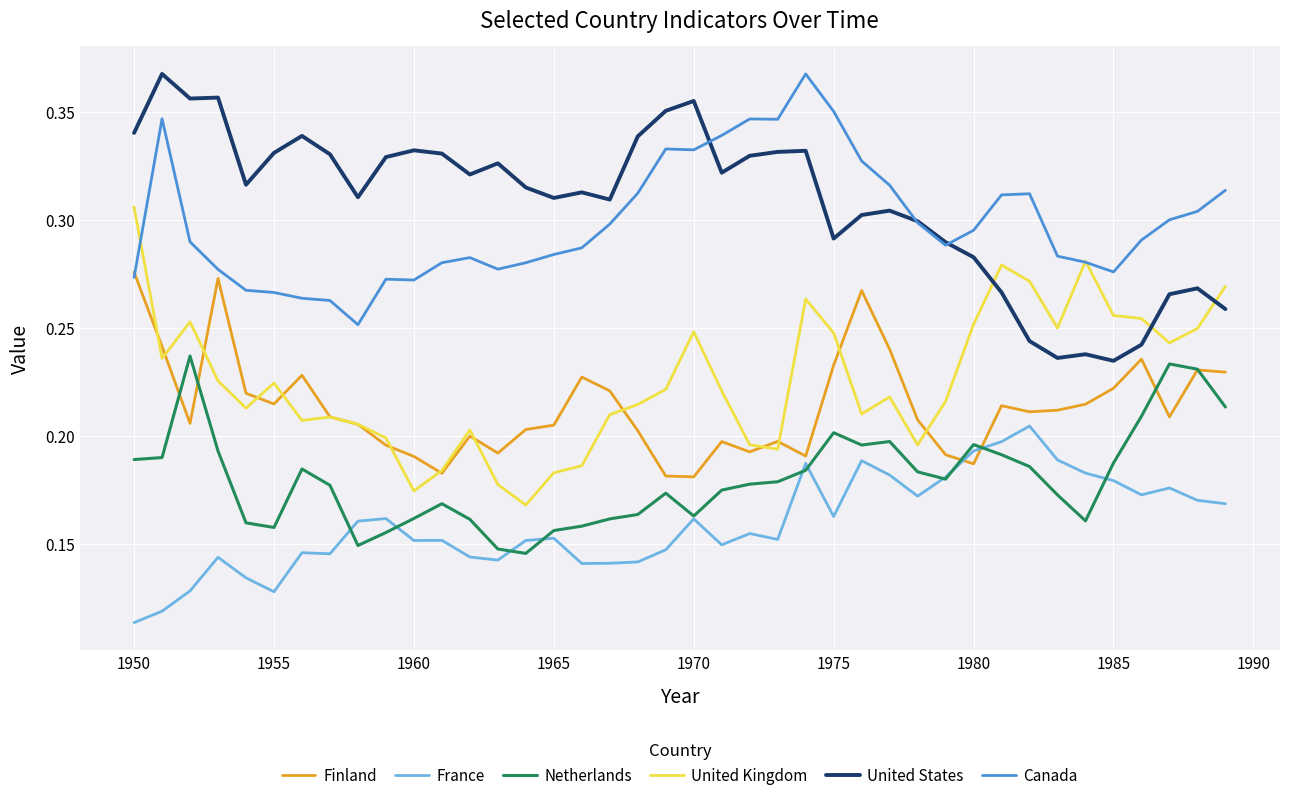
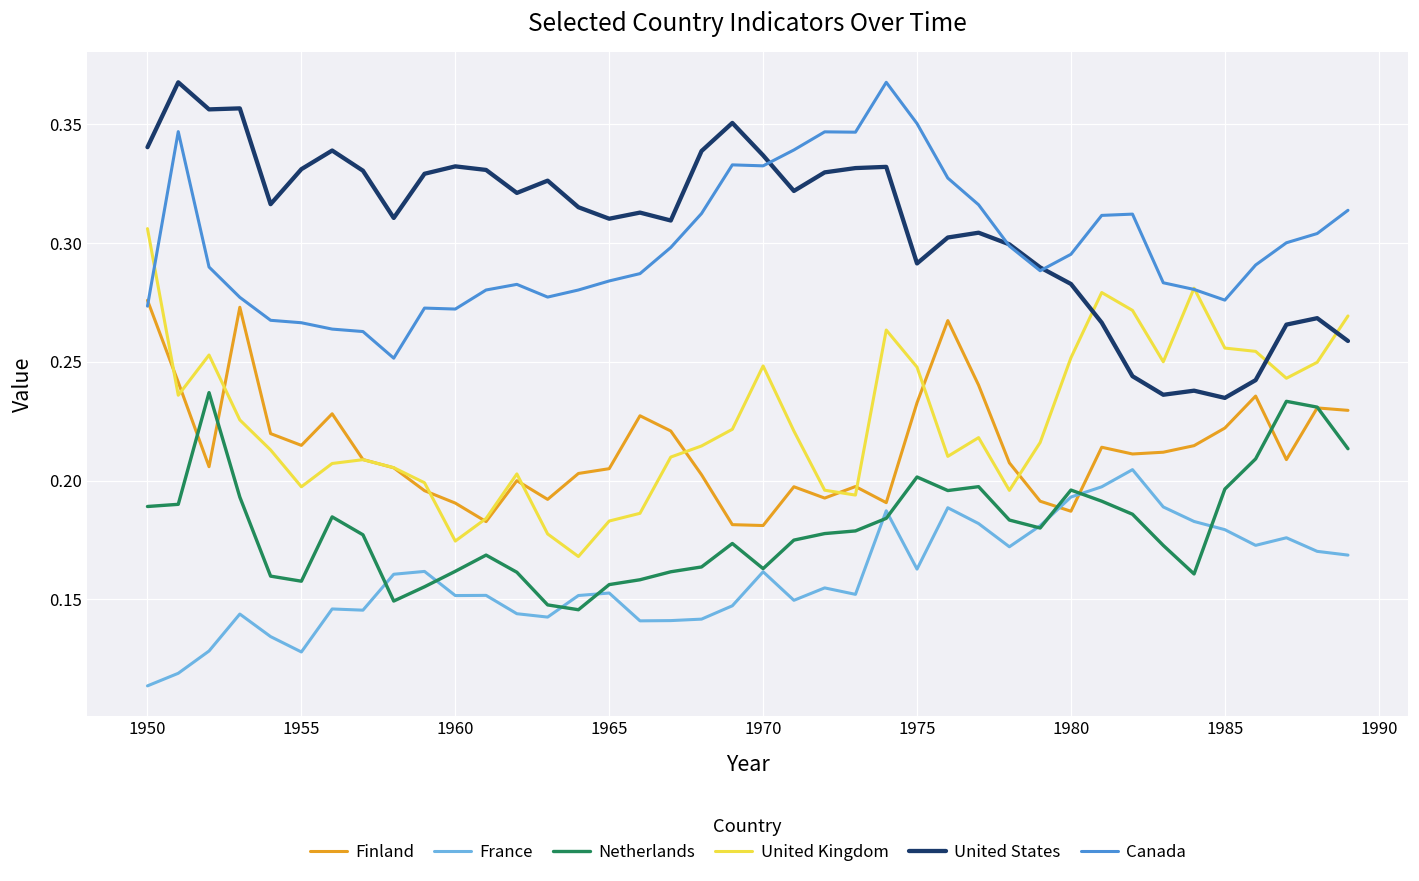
  {
    "Finland": {
      "1950": 0.276,
      "1955": 0.215,
      "1960": 0.191,
      "1965": 0.205,
      "1970": 0.181,
      "1975": 0.233,
      "1980": 0.187,
      "1985": 0.222
    },
    "Netherlands": {
      "1950": 0.189,
      "1955": 0.158,
      "1960": 0.162,
      "1965": 0.156,
      "1970": 0.163,
      "1975": 0.201,
      "1980": 0.196,
-     "1985": 0.187
+     "1985": 0.196
    },
    "United Kingdom": {
      "1950": 0.306,
-     "1955": 0.224,
+     "1955": 0.197,
      "1960": 0.175,
      "1965": 0.183,
      "1970": 0.248,
      "1975": 0.248,
      "1980": 0.252,
      "1985": 0.256
    },
    "United States": {
      "1950": 0.340,
      "1955": 0.331,
      "1960": 0.332,
      "1965": 0.310,
-     "1970": 0.355,
+     "1970": 0.337,
      "1975": 0.291,
      "1980": 0.283,
      "1985": 0.235
    }
  }
